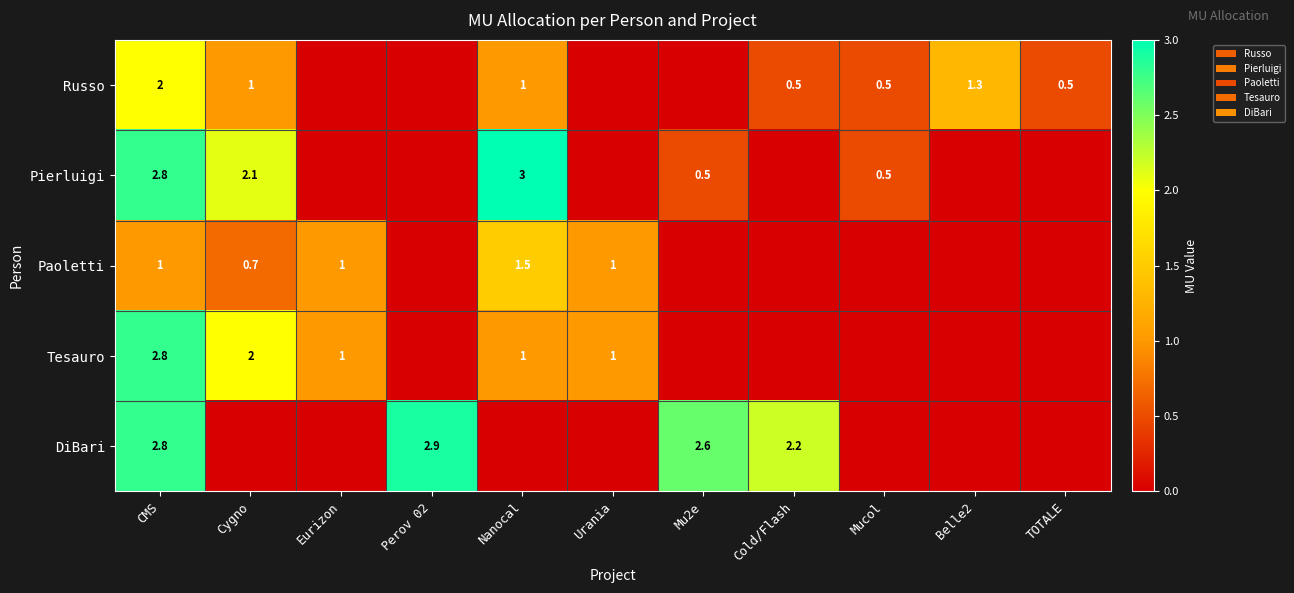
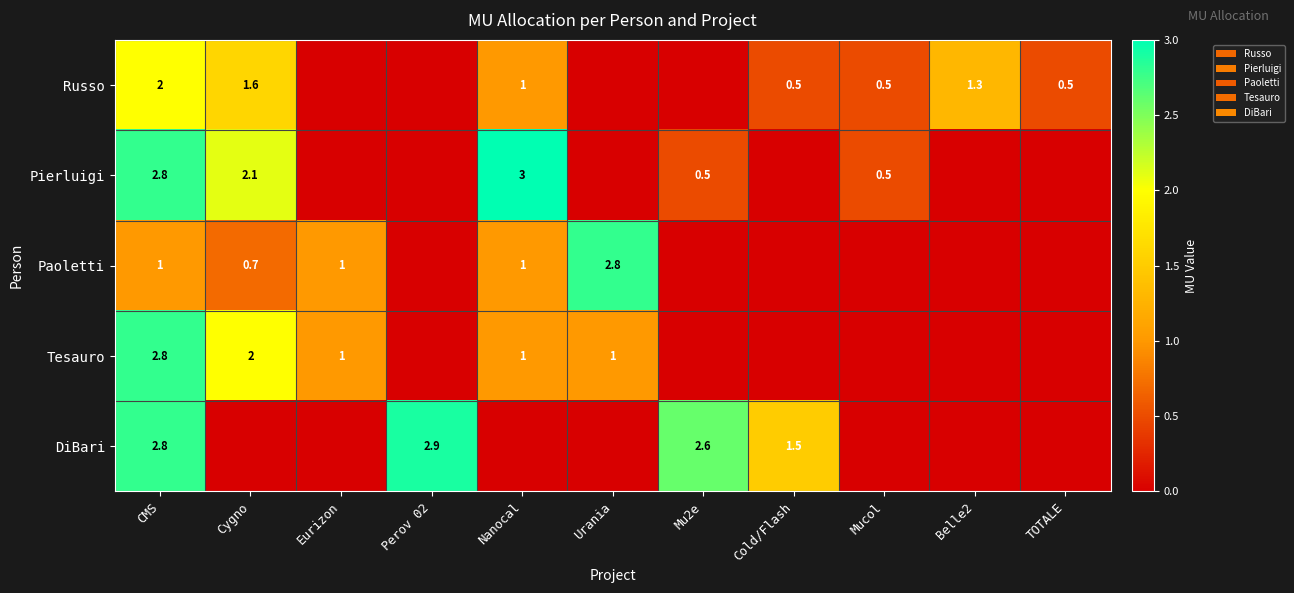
  {
    "Russo": {
      "CMS": 2,
-     "Cygno": 1,
+     "Cygno": 1.6,
      "Nanocal": 1,
      "Cold/Flash": 0.5,
      "Mucol": 0.5,
      "Belle2": 1.3,
      "TOTALE": 0.5
    },
    "Pierluigi": {
      "CMS": 2.8,
      "Cygno": 2.1,
      "Nanocal": 3,
      "Mu2e": 0.5,
      "Mucol": 0.5
    },
    "Paoletti": {
      "CMS": 1,
      "Cygno": 0.7,
      "Eurizon": 1,
-     "Nanocal": 1.5,
-     "Urania": 1
+     "Nanocal": 1,
+     "Urania": 2.8
    },
    "Tesauro": {
      "CMS": 2.8,
      "Cygno": 2,
      "Eurizon": 1,
      "Nanocal": 1,
      "Urania": 1
    },
    "DiBari": {
      "CMS": 2.8,
      "Perov 02": 2.9,
      "Mu2e": 2.6,
-     "Cold/Flash": 2.2
+     "Cold/Flash": 1.5
    }
  }
